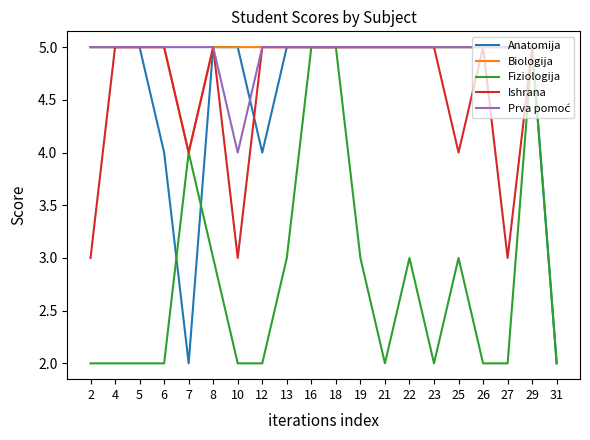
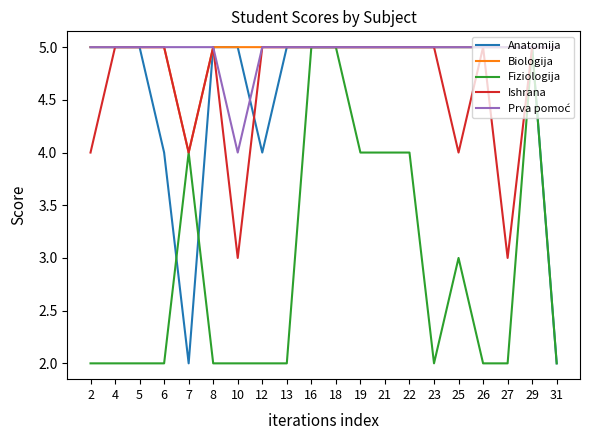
  {
    "Anatomija": {
      "6": 4,
      "7": 2,
      "12": 4
    },
    "Fiziologija": {
      "2": 2,
      "4": 2,
      "5": 2,
      "6": 2,
-     "8": 3,
+     "8": 2,
      "10": 2,
      "12": 2,
-     "13": 3,
-     "19": 3,
-     "21": 2,
-     "22": 3,
+     "13": 2,
+     "19": 4,
+     "21": 4,
+     "22": 4,
      "23": 2,
      "25": 3,
      "26": 2,
      "27": 2
    },
    "Ishrana": {
-     "2": 3,
+     "2": 4,
      "10": 3,
      "25": 4,
      "27": 3
    },
    "Prva pomoć": {
      "7": 5,
      "10": 4
    }
  }
